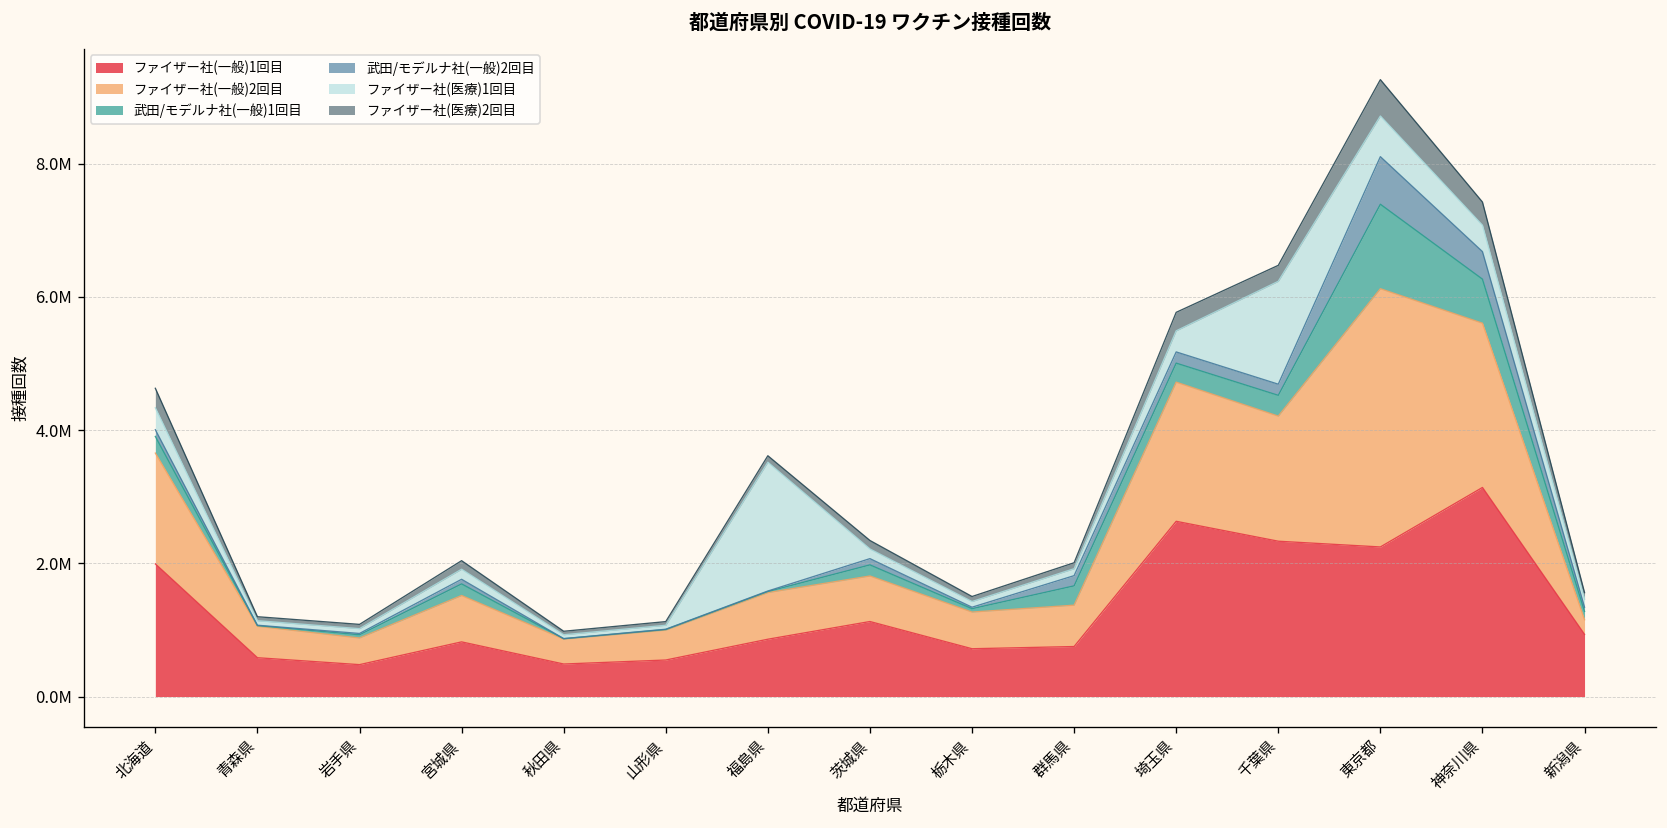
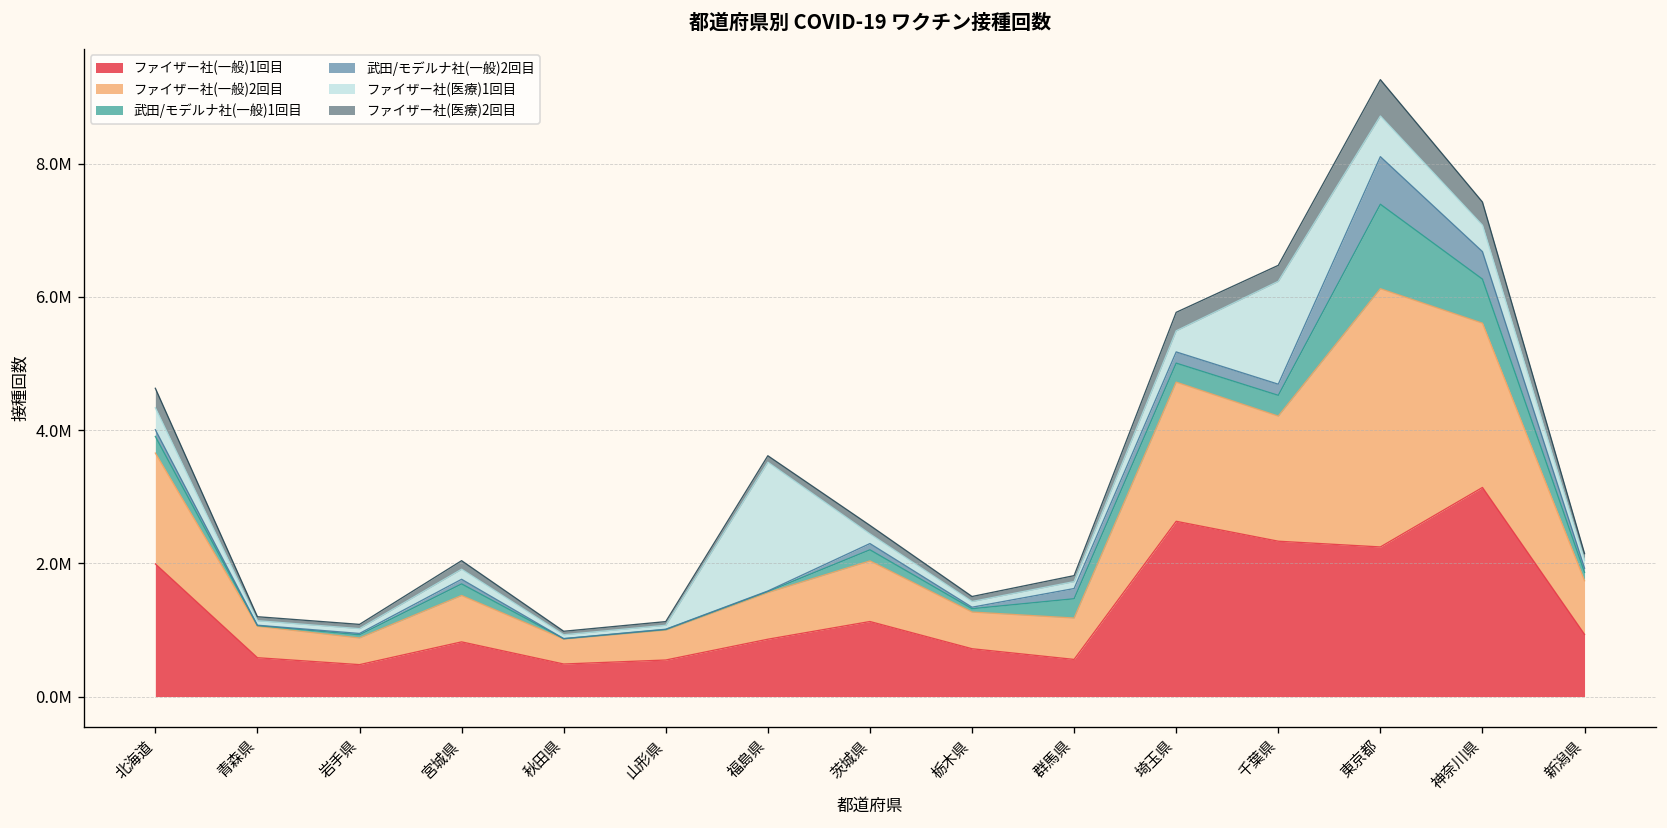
  {
    "ファイザー社(一般)1回目": {
      "北海道": 2000000,
      "青森県": 600000,
      "岩手県": 500000,
      "宮城県": 800000,
      "秋田県": 500000,
      "山形県": 500000,
      "福島県": 900000,
      "茨城県": 1100000,
      "栃木県": 700000,
-     "群馬県": 800000,
+     "群馬県": 600000,
      "埼玉県": 2600000,
      "千葉県": 2300000,
      "東京都": 2200000,
      "神奈川県": 3100000,
      "新潟県": 900000
    },
    "ファイザー社(一般)2回目": {
      "北海道": 1700000,
      "岩手県": 400000,
      "宮城県": 700000,
-     "茨城県": 700000,
+     "茨城県": 900000,
      "栃木県": 600000,
      "群馬県": 600000,
      "埼玉県": 2100000,
      "千葉県": 1900000,
      "東京都": 3900000,
      "神奈川県": 2500000,
-     "新潟県": 200000
+     "新潟県": 800000
    },
    "ファイザー社(医療)1回目": {
      "北海道": 300000,
      "青森県": 100000,
      "岩手県": 100000,
      "宮城県": 200000,
      "秋田県": 100000,
      "山形県": 100000,
      "福島県": 1900000,
      "茨城県": 100000,
      "栃木県": 100000,
      "群馬県": 100000,
      "埼玉県": 300000,
      "千葉県": 1500000,
      "東京都": 600000,
      "神奈川県": 400000,
      "新潟県": 100000
    }
  }
